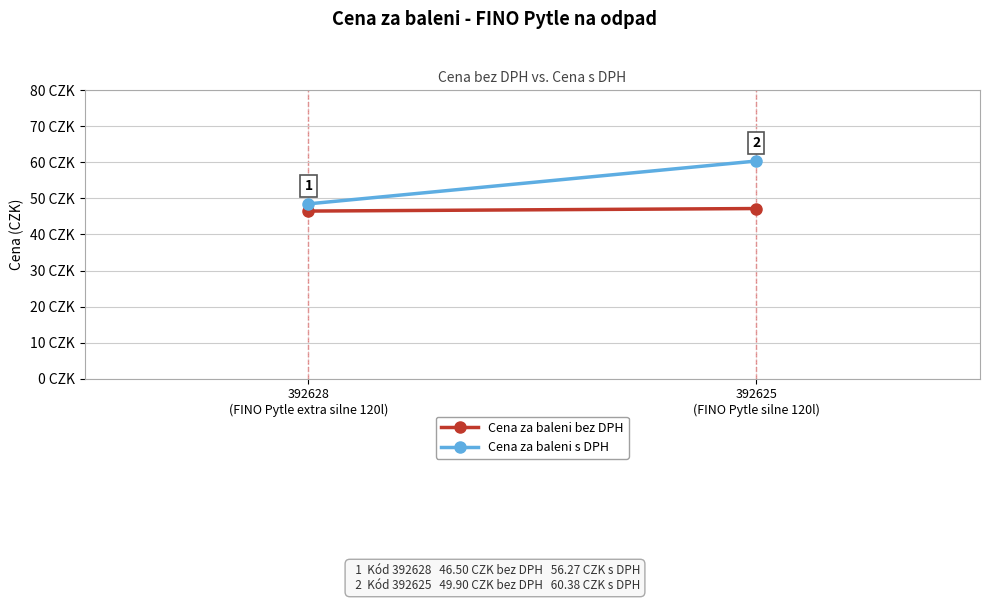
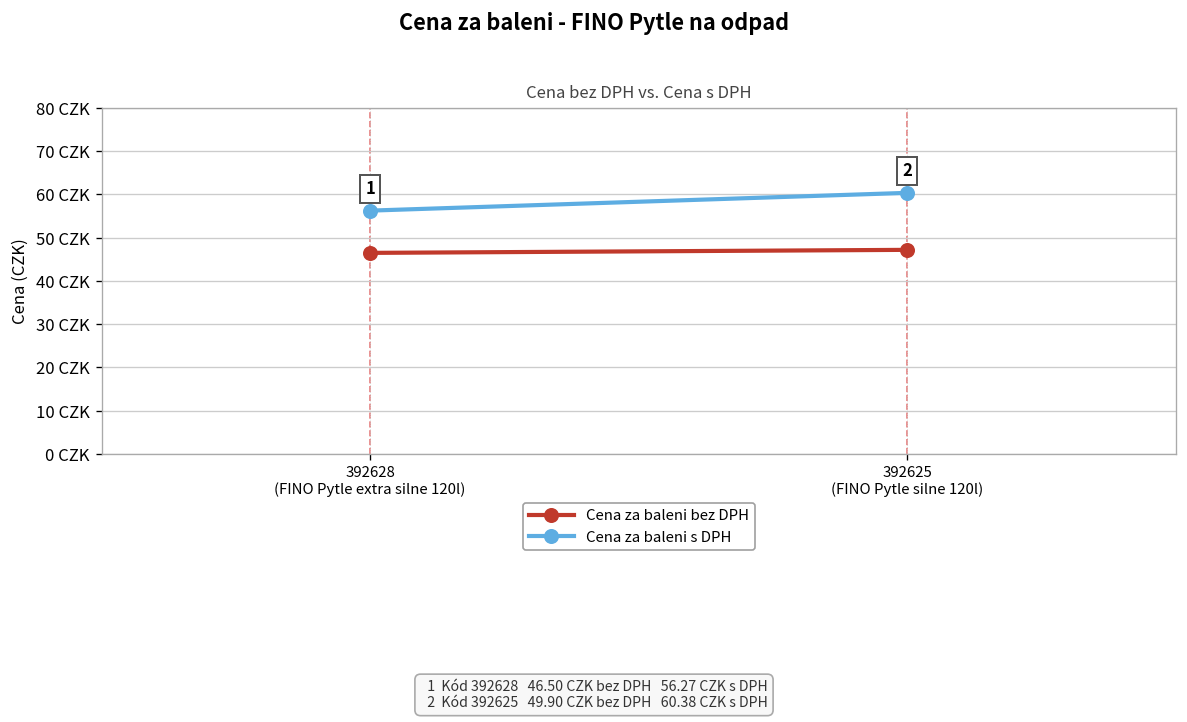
  {
    "Cena za baleni bez DPH": {
      "392628 (FINO Pytle extra silne 120l)": "47 CZK",
      "392625 (FINO Pytle silne 120l)": "47 CZK"
    },
    "Cena za baleni s DPH": {
-     "392628 (FINO Pytle extra silne 120l)": "49 CZK"
+     "392628 (FINO Pytle extra silne 120l)": "56 CZK"
    }
  }
